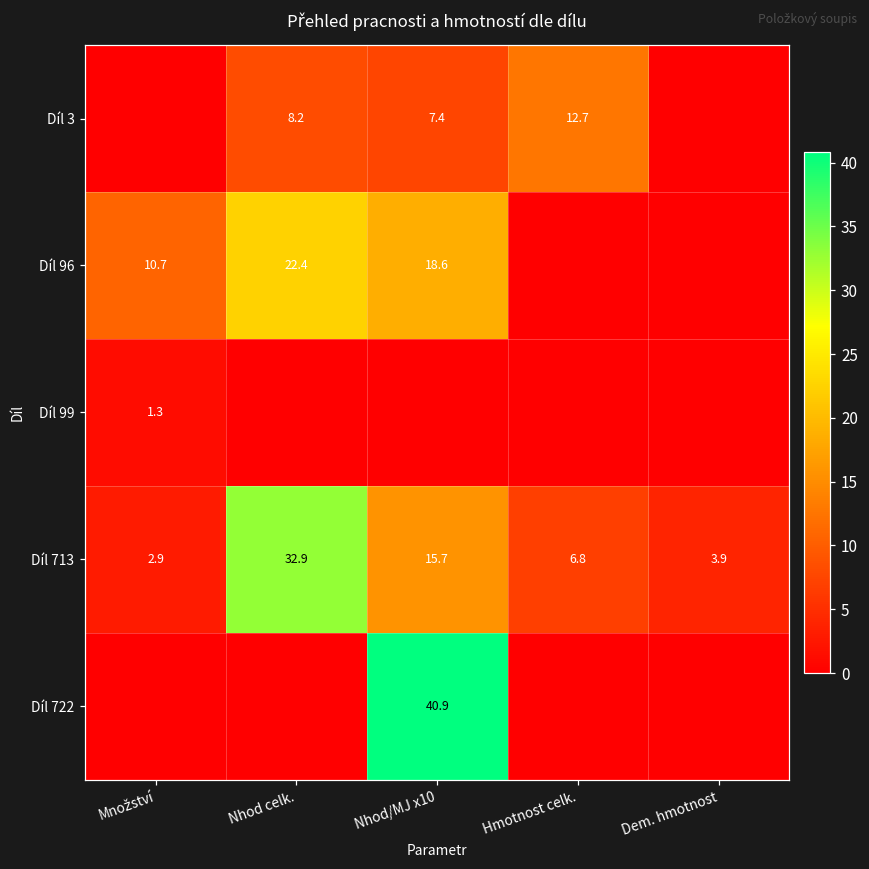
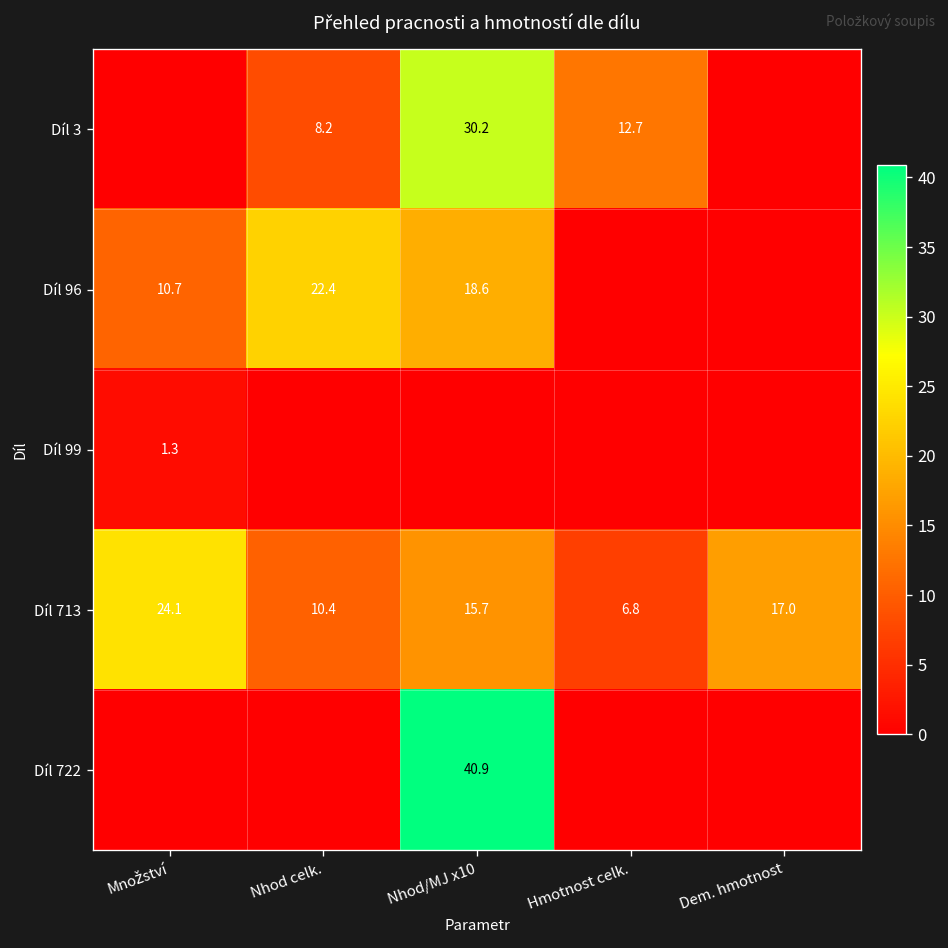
  {
    "Díl 3": {
      "Nhod celk.": 8.2,
-     "Nhod/MJ x10": 7.4,
+     "Nhod/MJ x10": 30.2,
      "Hmotnost celk.": 12.7
    },
    "Díl 96": {
      "Množství": 10.7,
      "Nhod celk.": 22.4,
      "Nhod/MJ x10": 18.6
    },
    "Díl 99": {
      "Množství": 1.3
    },
    "Díl 713": {
-     "Množství": 2.9,
-     "Nhod celk.": 32.9,
+     "Množství": 24.1,
+     "Nhod celk.": 10.4,
      "Nhod/MJ x10": 15.7,
      "Hmotnost celk.": 6.8,
-     "Dem. hmotnost": 3.9
+     "Dem. hmotnost": 17.0
    },
    "Díl 722": {
      "Nhod/MJ x10": 40.9
    }
  }
